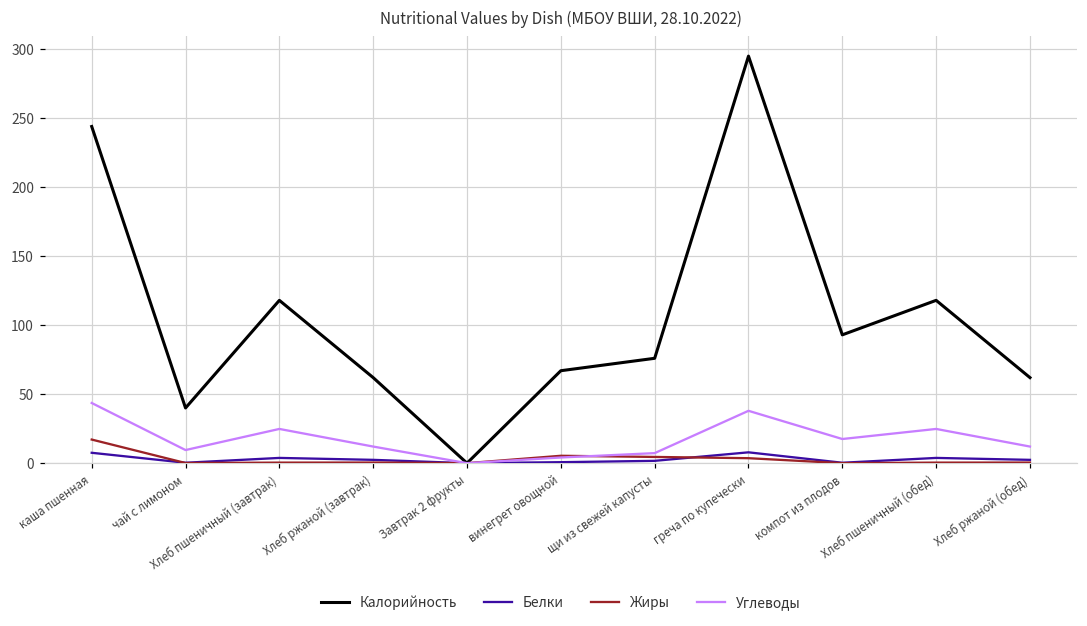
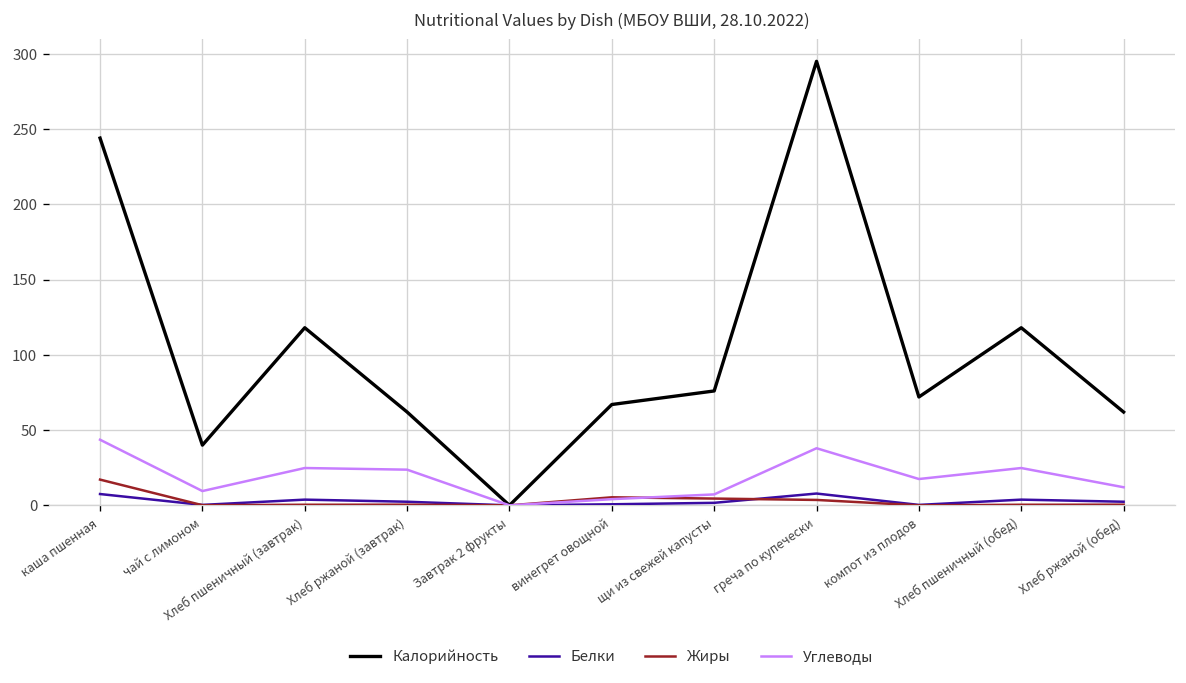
  {
    "Калорийность": {
      "каша пшенная": 244,
      "чай с лимоном": 40,
      "Хлеб пшеничный (завтрак)": 118,
      "Хлеб ржаной (завтрак)": 62,
      "винегрет овощной": 67,
      "щи из свежей капусты": 76,
      "греча по купечески": 295,
-     "компот из плодов": 93,
+     "компот из плодов": 72,
      "Хлеб пшеничный (обед)": 118,
      "Хлеб ржаной (обед)": 62
    },
    "Белки": {
      "каша пшенная": 8,
      "Хлеб пшеничный (завтрак)": 4,
      "винегрет овощной": 1,
      "щи из свежей капусты": 2,
      "греча по купечески": 8,
      "Хлеб пшеничный (обед)": 4
    },
    "Жиры": {
      "каша пшенная": 17,
      "Хлеб пшеничный (завтрак)": 0,
      "щи из свежей капусты": 5,
      "греча по купечески": 4,
      "Хлеб пшеничный (обед)": 0
    },
    "Углеводы": {
      "каша пшенная": 44,
      "чай с лимоном": 10,
      "Хлеб пшеничный (завтрак)": 25,
-     "Хлеб ржаной (завтрак)": 12,
+     "Хлеб ржаной (завтрак)": 24,
      "щи из свежей капусты": 7,
      "греча по купечески": 38,
      "компот из плодов": 18,
      "Хлеб пшеничный (обед)": 25,
      "Хлеб ржаной (обед)": 12
    }
  }
